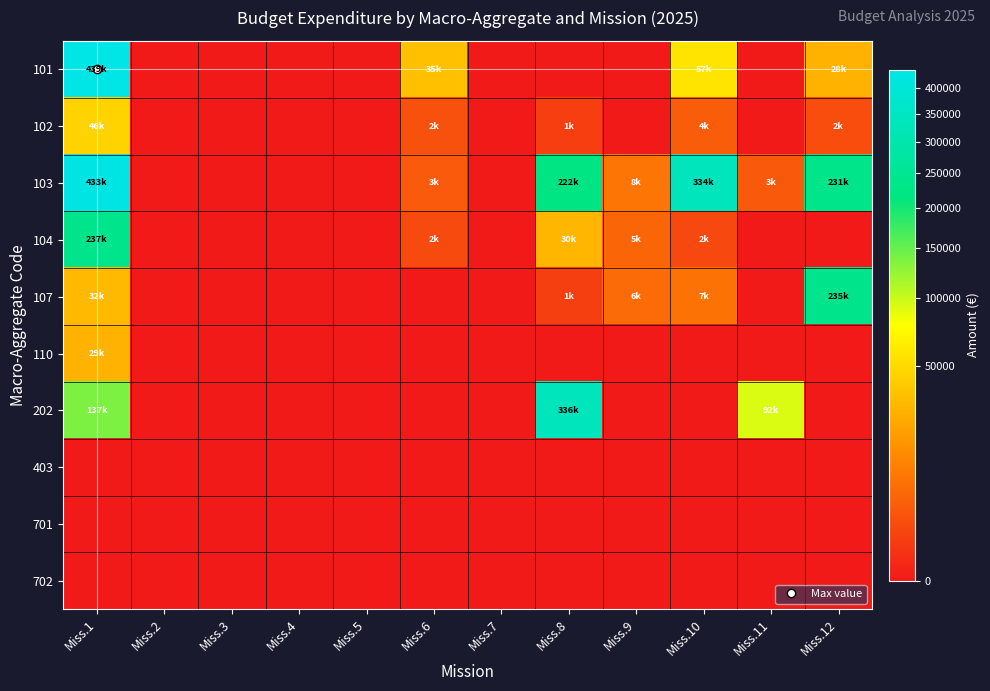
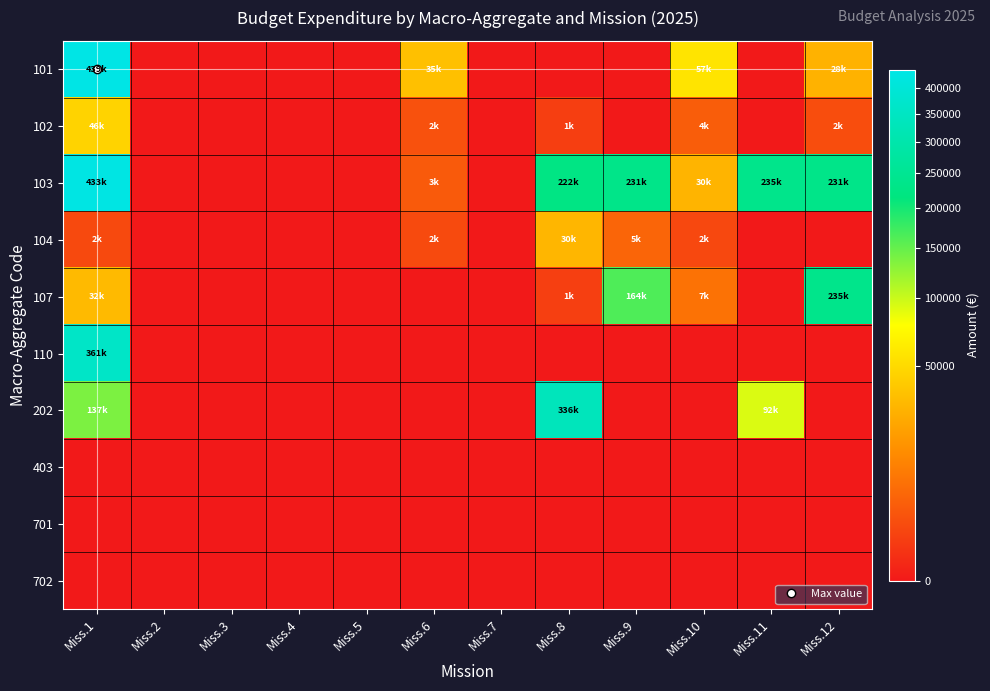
  {
    "101": {
      "Miss.6": "35k",
      "Miss.10": "57k",
      "Miss.12": "28k"
    },
    "102": {
      "Miss.1": "46k",
      "Miss.6": "2k",
      "Miss.8": "1k",
      "Miss.10": "4k",
      "Miss.12": "2k"
    },
    "103": {
      "Miss.1": "433k",
      "Miss.6": "3k",
      "Miss.8": "222k",
-     "Miss.9": "8k",
-     "Miss.10": "334k",
-     "Miss.11": "3k",
+     "Miss.9": "231k",
+     "Miss.10": "30k",
+     "Miss.11": "235k",
      "Miss.12": "231k"
    },
    "104": {
-     "Miss.1": "237k",
+     "Miss.1": "2k",
      "Miss.6": "2k",
      "Miss.8": "30k",
      "Miss.9": "5k",
      "Miss.10": "2k"
    },
    "107": {
      "Miss.1": "32k",
      "Miss.8": "1k",
-     "Miss.9": "6k",
+     "Miss.9": "164k",
      "Miss.10": "7k",
      "Miss.12": "235k"
    },
    "110": {
-     "Miss.1": "29k"
+     "Miss.1": "361k"
    },
    "202": {
      "Miss.1": "137k",
      "Miss.8": "336k",
      "Miss.11": "92k"
    }
  }
